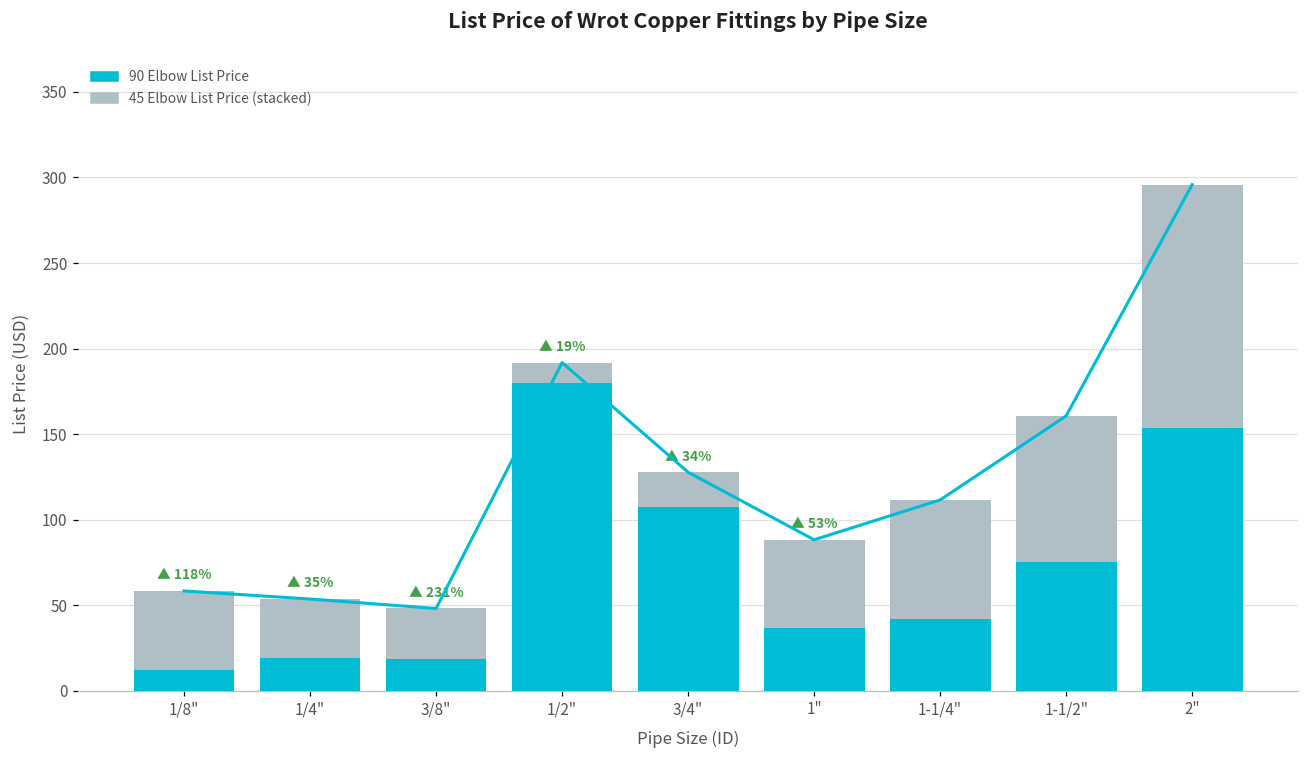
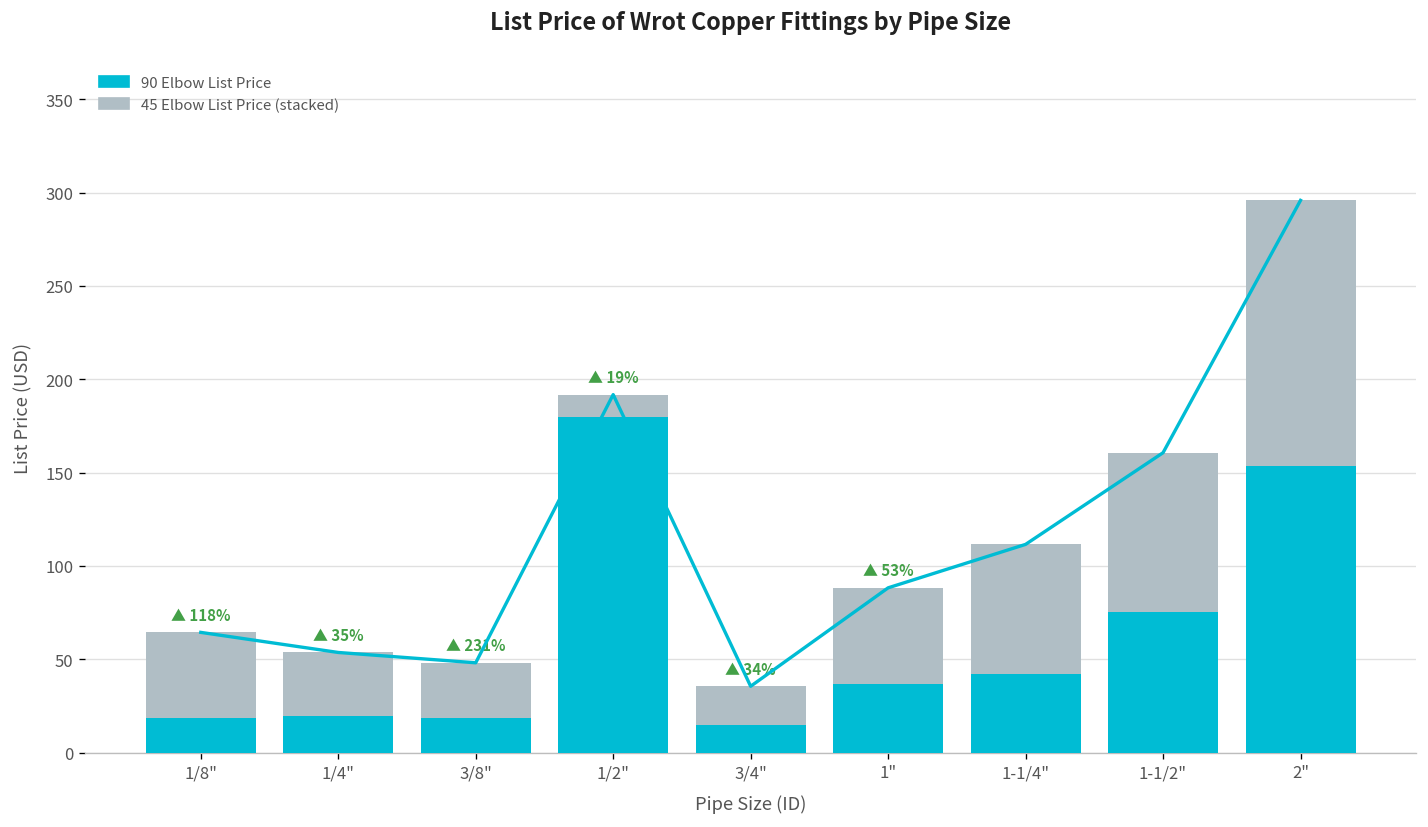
  {
    "90 Elbow List Price": {
-     "1/8\"": 12,
+     "1/8\"": 18,
      "1/4\"": 19,
      "3/8\"": 19,
      "1/2\"": 180,
-     "3/4\"": 107,
+     "3/4\"": 15,
      "1\"": 36,
      "1-1/4\"": 42,
      "1-1/2\"": 75,
      "2\"": 154
    }
  }
